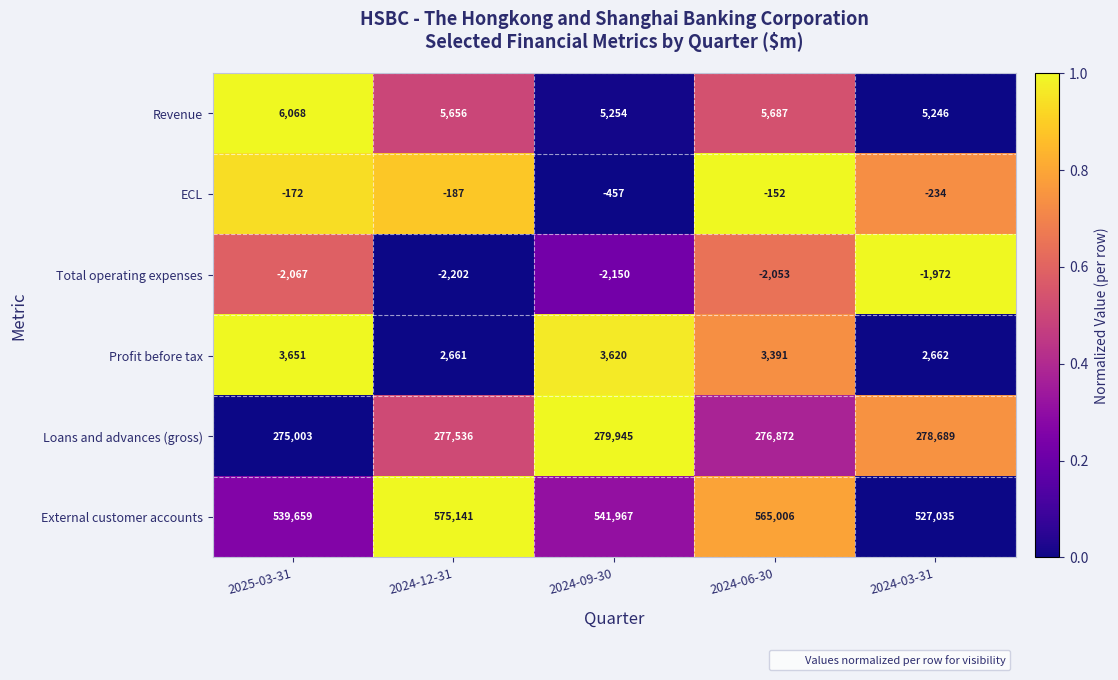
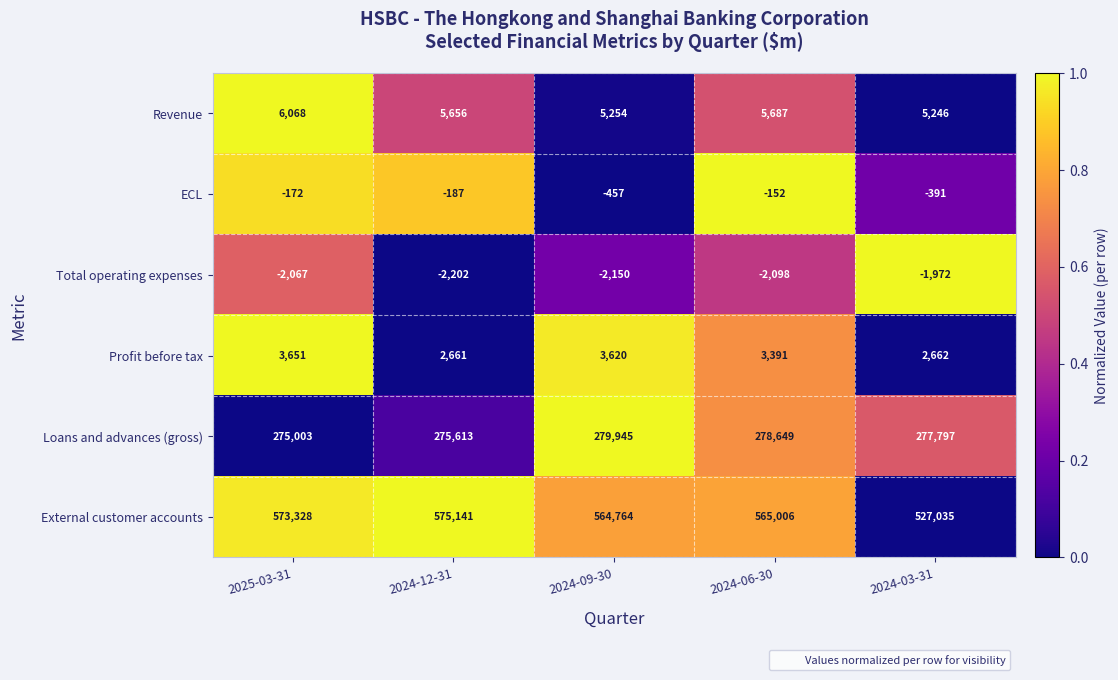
  {
    "Revenue": {
      "2025-03-31": "6,068",
      "2024-12-31": "5,656",
      "2024-09-30": "5,254",
      "2024-06-30": "5,687",
      "2024-03-31": "5,246"
    },
    "ECL": {
      "2025-03-31": "-172",
      "2024-12-31": "-187",
      "2024-09-30": "-457",
      "2024-06-30": "-152",
-     "2024-03-31": "-234"
+     "2024-03-31": "-391"
    },
    "Total operating expenses": {
      "2025-03-31": "-2,067",
      "2024-12-31": "-2,202",
      "2024-09-30": "-2,150",
-     "2024-06-30": "-2,053",
+     "2024-06-30": "-2,098",
      "2024-03-31": "-1,972"
    },
    "Profit before tax": {
      "2025-03-31": "3,651",
      "2024-12-31": "2,661",
      "2024-09-30": "3,620",
      "2024-06-30": "3,391",
      "2024-03-31": "2,662"
    },
    "Loans and advances (gross)": {
      "2025-03-31": "275,003",
-     "2024-12-31": "277,536",
+     "2024-12-31": "275,613",
      "2024-09-30": "279,945",
-     "2024-06-30": "276,872",
-     "2024-03-31": "278,689"
+     "2024-06-30": "278,649",
+     "2024-03-31": "277,797"
    },
    "External customer accounts": {
-     "2025-03-31": "539,659",
+     "2025-03-31": "573,328",
      "2024-12-31": "575,141",
-     "2024-09-30": "541,967",
+     "2024-09-30": "564,764",
      "2024-06-30": "565,006",
      "2024-03-31": "527,035"
    }
  }
